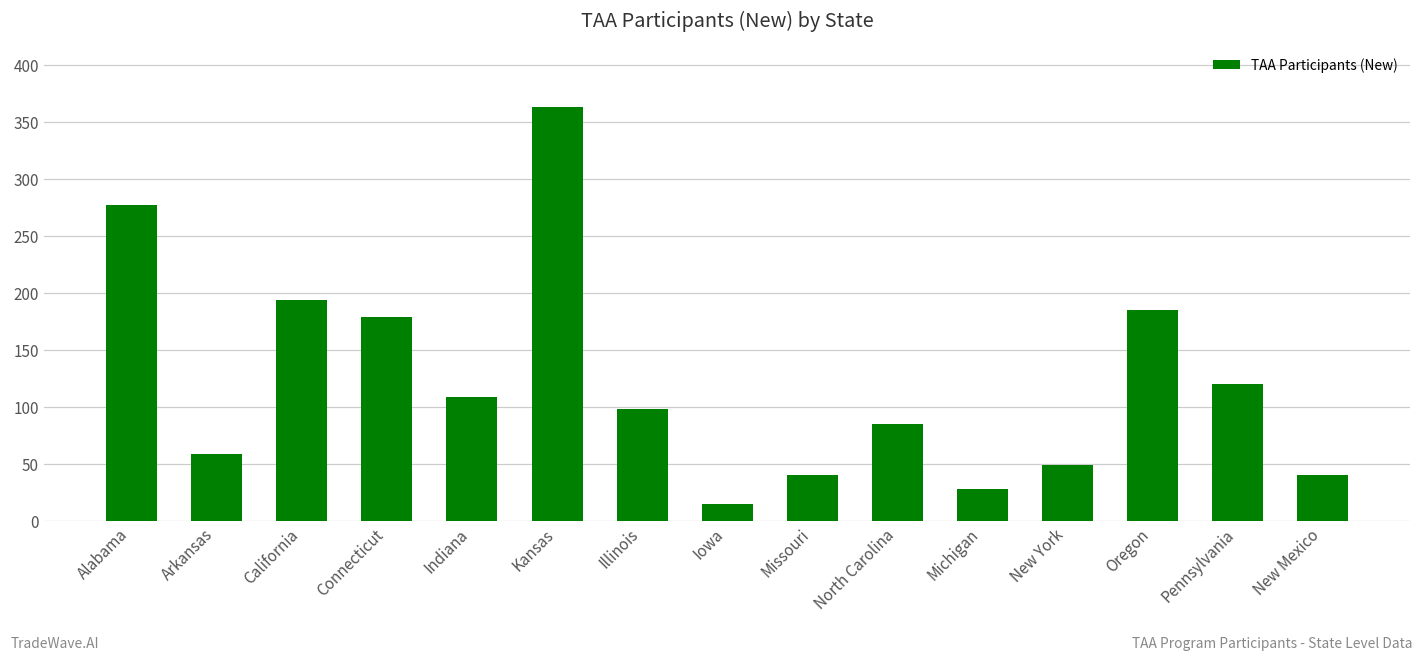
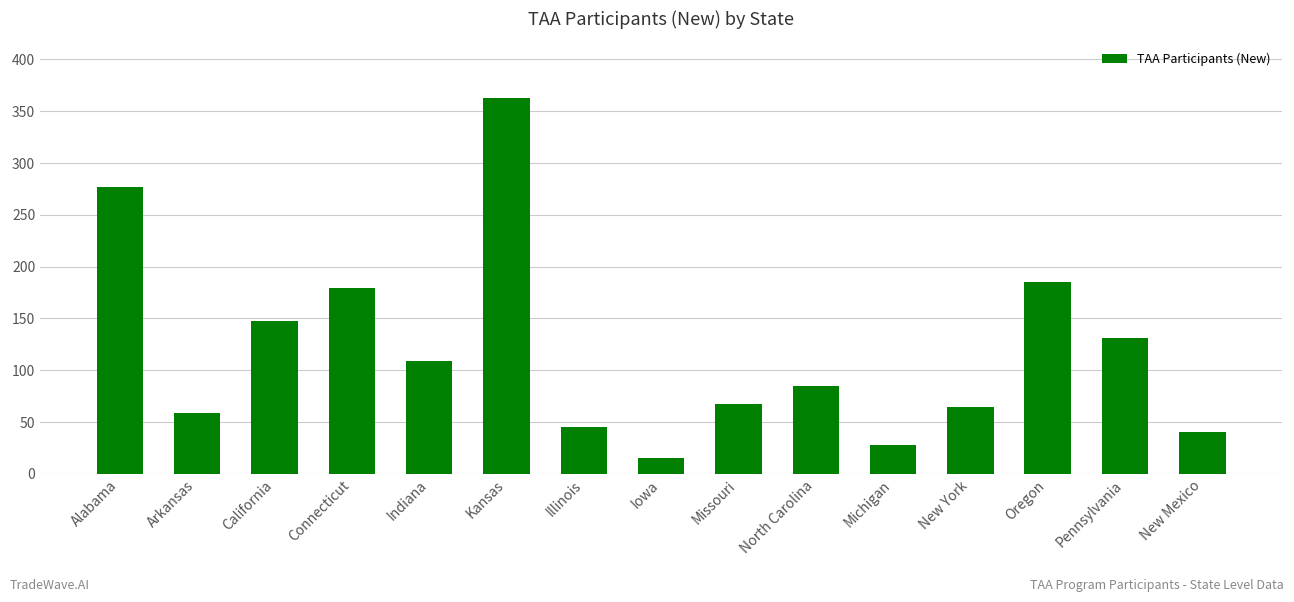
  {
    "Alabama": 277,
    "Arkansas": 59,
-   "California": 194,
+   "California": 148,
    "Connecticut": 179,
    "Indiana": 109,
    "Kansas": 363,
-   "Illinois": 98,
+   "Illinois": 45,
    "Iowa": 15,
-   "Missouri": 40,
+   "Missouri": 67,
    "North Carolina": 85,
    "Michigan": 28,
-   "New York": 49,
+   "New York": 65,
    "Oregon": 185,
-   "Pennsylvania": 120,
+   "Pennsylvania": 131,
    "New Mexico": 40
  }
